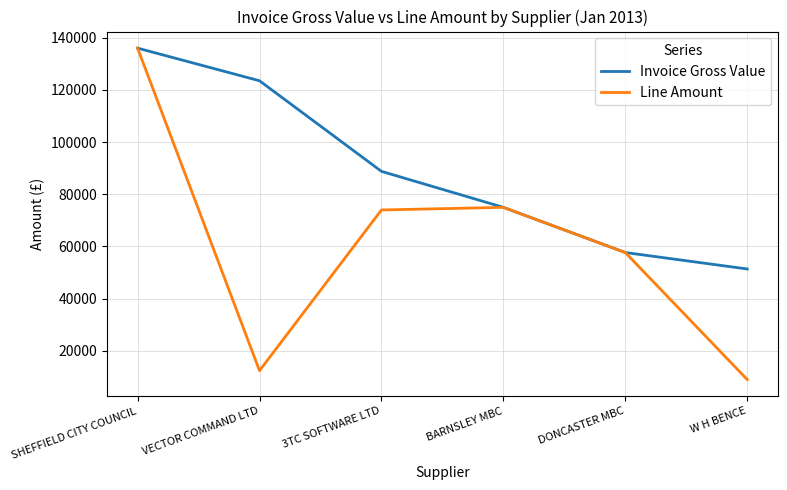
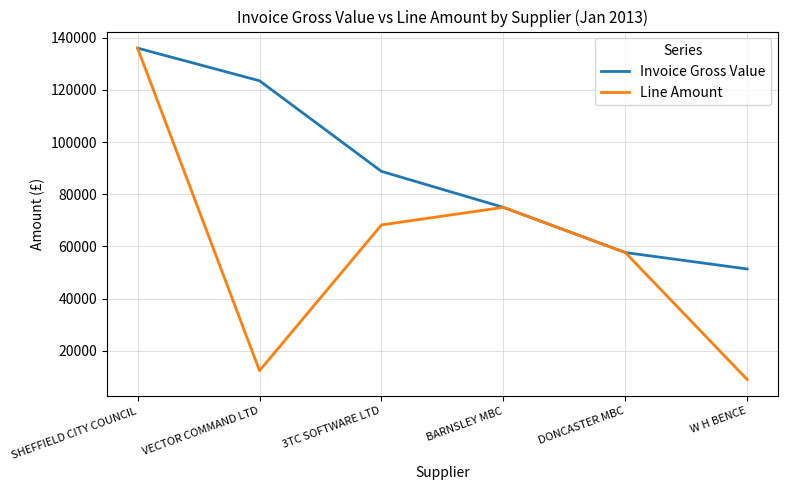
  {
    "Invoice Gross Value": {
      "VECTOR COMMAND LTD": 124000,
      "3TC SOFTWARE LTD": 89000,
      "W H BENCE": 51000
    },
    "Line Amount": {
      "VECTOR COMMAND LTD": 12000,
-     "3TC SOFTWARE LTD": 74000,
+     "3TC SOFTWARE LTD": 68000,
      "W H BENCE": 9000
    }
  }
